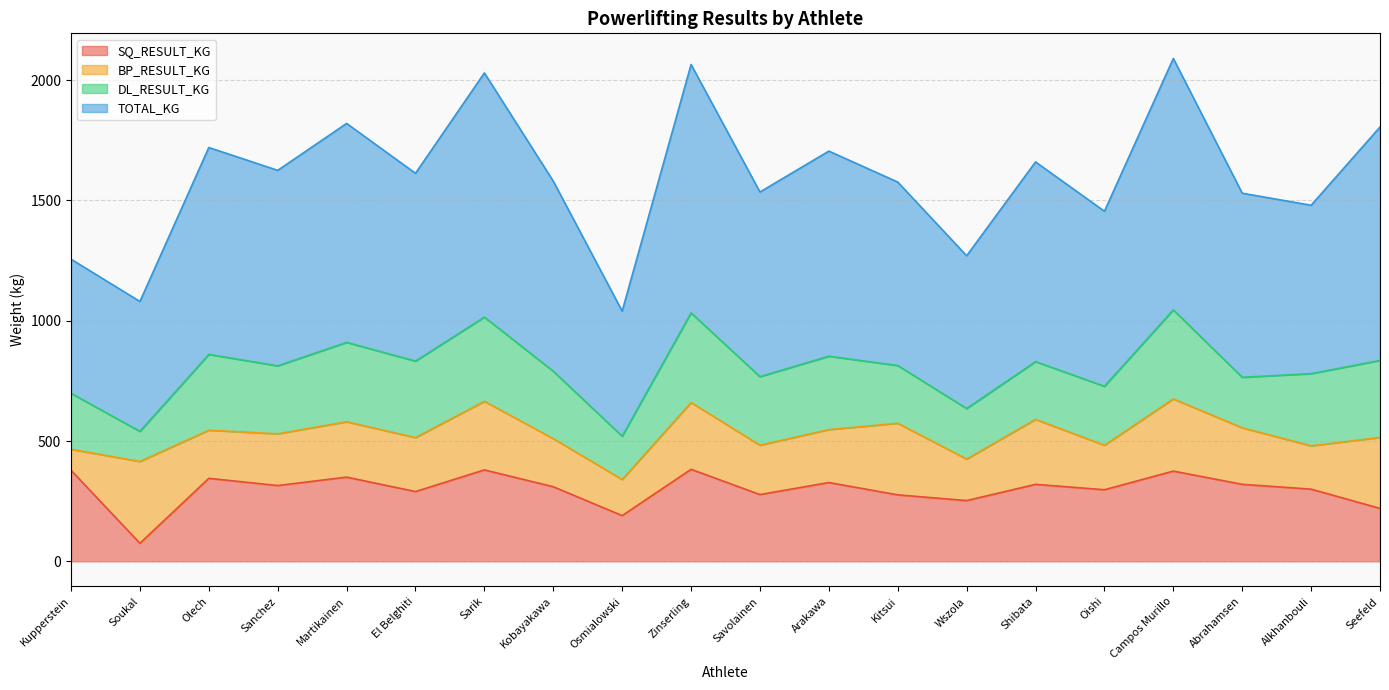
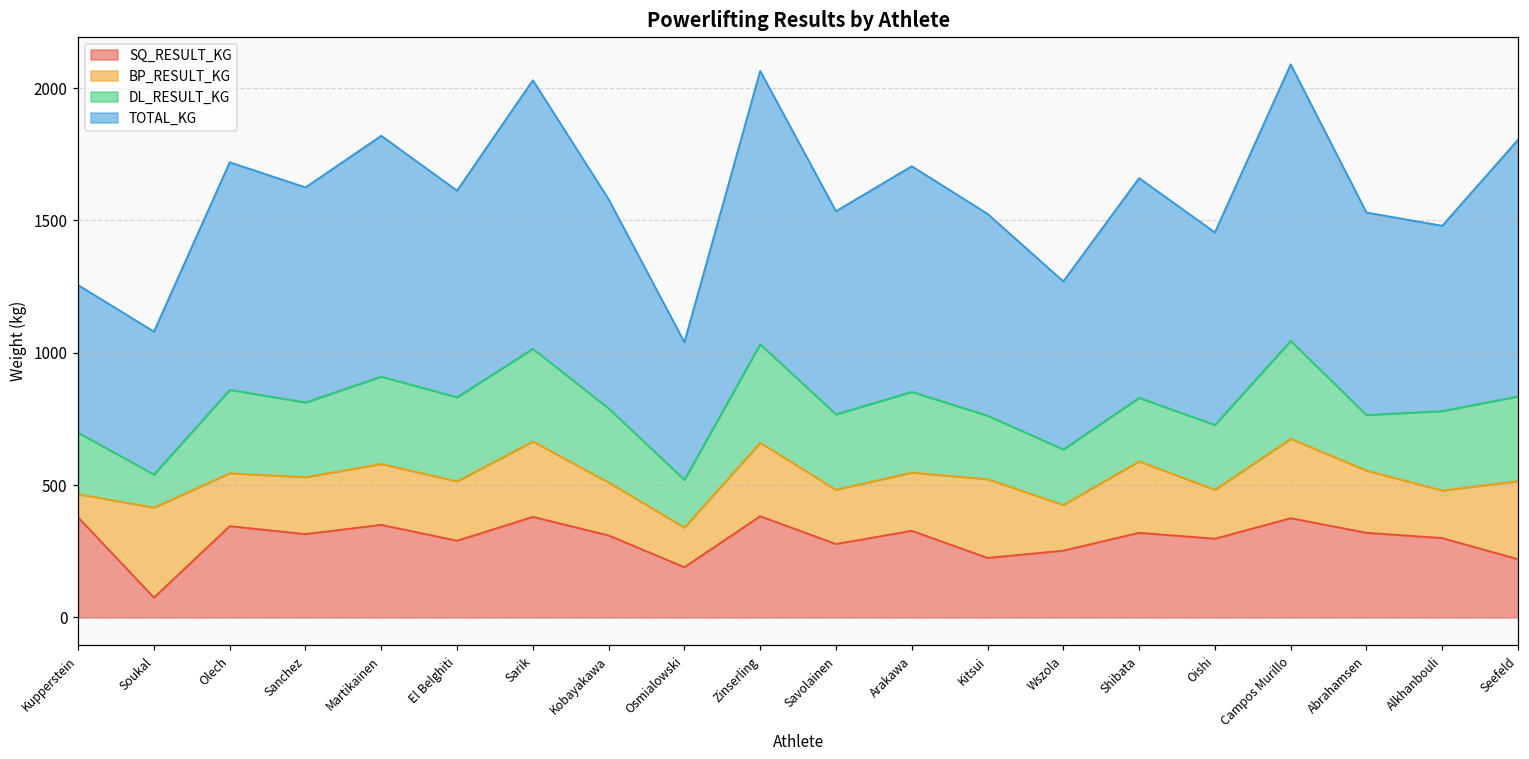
  {
    "SQ_RESULT_KG": {
      "Kupperstein": 380,
      "Soukal": 80,
      "Olech": 350,
      "Sanchez": 320,
      "Martikainen": 350,
      "El Belghiti": 290,
      "Sarik": 380,
      "Kobayakawa": 310,
      "Osmialowski": 190,
      "Zinserling": 380,
      "Savolainen": 280,
      "Arakawa": 330,
-     "Kitsui": 280,
+     "Kitsui": 230,
      "Wszola": 250,
      "Shibata": 320,
      "Oishi": 300,
      "Campos Murillo": 380,
      "Abrahamsen": 320,
      "Alkhanbouli": 300,
      "Seefeld": 220
    },
    "BP_RESULT_KG": {
      "Kupperstein": 90,
      "Soukal": 340,
      "Olech": 200,
      "Sanchez": 220,
      "Martikainen": 230,
      "El Belghiti": 220,
      "Sarik": 290,
      "Kobayakawa": 200,
      "Osmialowski": 150,
      "Zinserling": 280,
      "Savolainen": 210,
      "Arakawa": 220,
      "Kitsui": 300,
      "Wszola": 170,
      "Shibata": 270,
      "Oishi": 190,
      "Campos Murillo": 300,
      "Abrahamsen": 240,
      "Alkhanbouli": 180,
      "Seefeld": 300
    },
    "DL_RESULT_KG": {
      "Kupperstein": 230,
      "Soukal": 130,
      "Olech": 320,
      "Sanchez": 280,
      "Martikainen": 330,
      "El Belghiti": 320,
      "Sarik": 350,
      "Kobayakawa": 280,
      "Osmialowski": 180,
      "Zinserling": 370,
      "Savolainen": 290,
      "Arakawa": 310,
      "Kitsui": 240,
      "Wszola": 210,
      "Shibata": 240,
      "Oishi": 250,
      "Campos Murillo": 370,
      "Abrahamsen": 210,
      "Alkhanbouli": 300,
      "Seefeld": 320
    },
    "TOTAL_KG": {
      "Kupperstein": 560,
      "Soukal": 540,
      "Olech": 860,
      "Sanchez": 810,
      "Martikainen": 910,
      "El Belghiti": 780,
      "Sarik": 1020,
      "Kobayakawa": 790,
      "Osmialowski": 520,
      "Zinserling": 1030,
      "Savolainen": 770,
      "Arakawa": 850,
      "Kitsui": 760,
      "Wszola": 640,
      "Shibata": 830,
      "Oishi": 730,
      "Campos Murillo": 1050,
      "Abrahamsen": 770,
      "Alkhanbouli": 700,
      "Seefeld": 970
    }
  }
